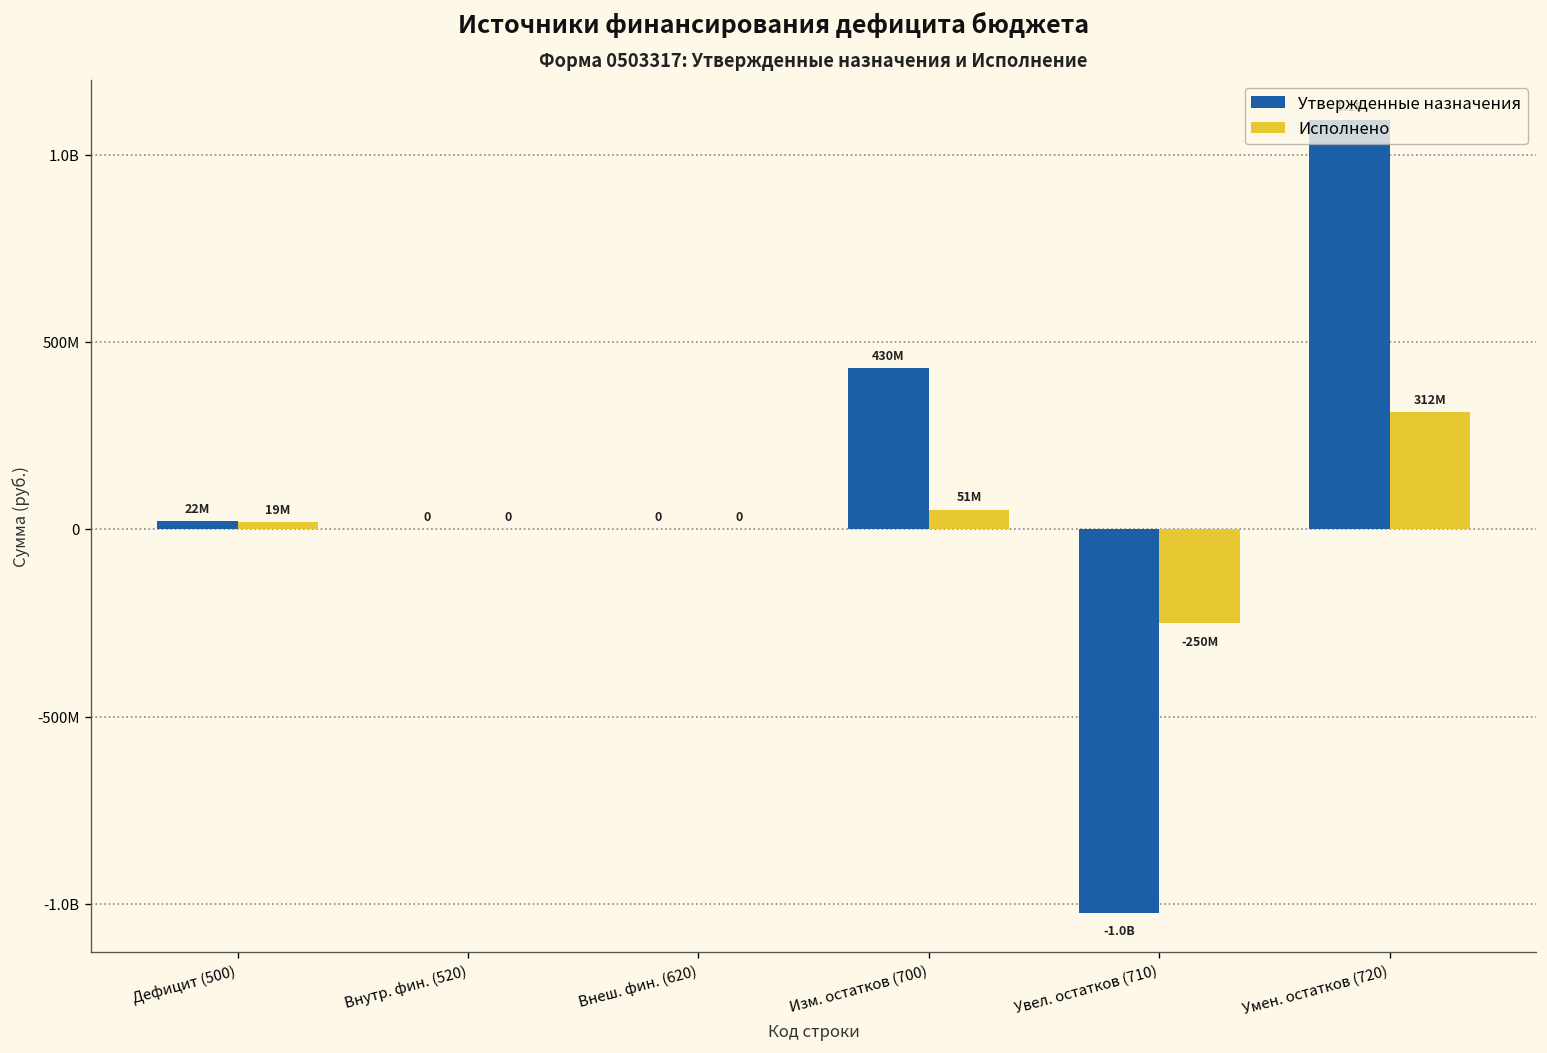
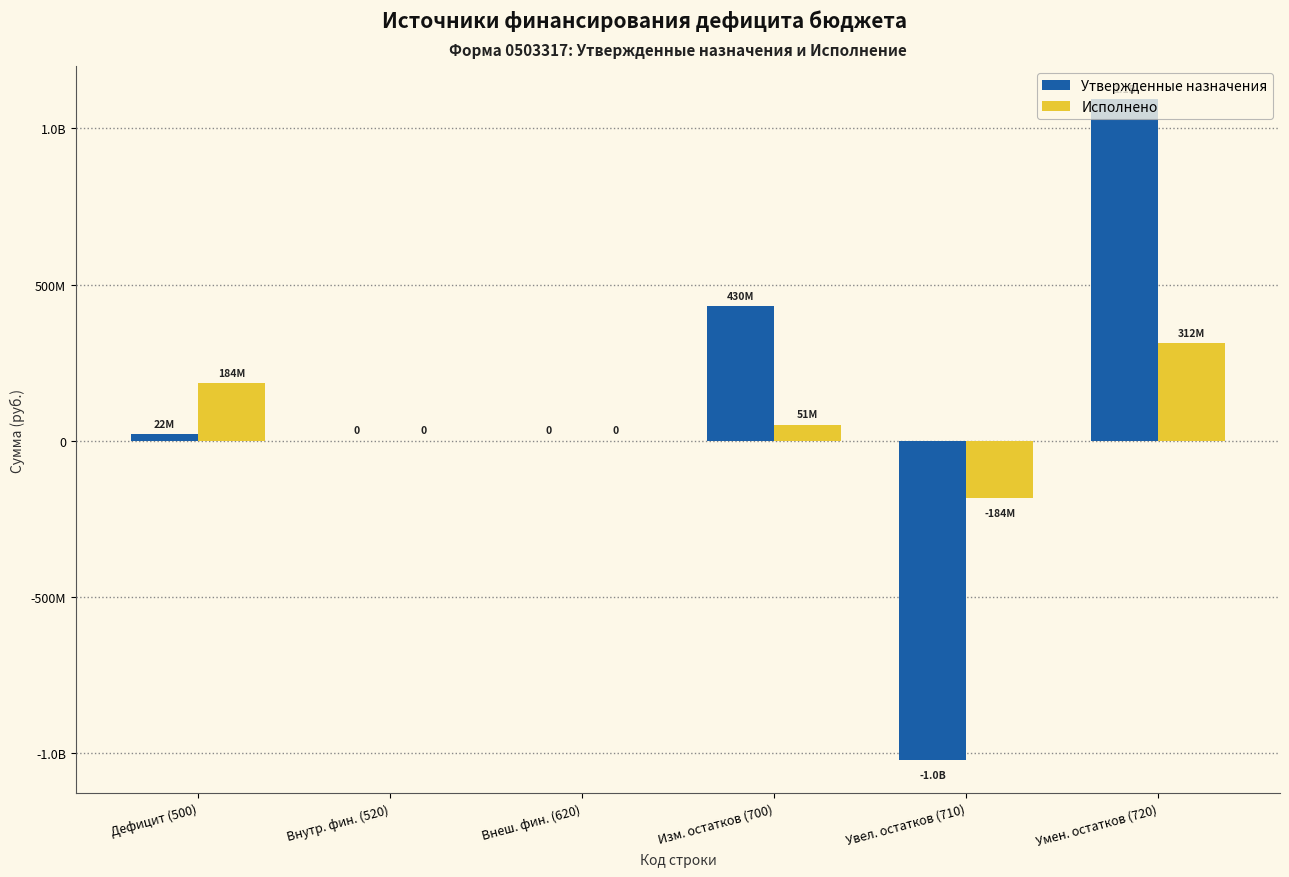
  {
    "Утвержденные назначения": {
      "Дефицит (500)": "22M",
      "Внутр. фин. (520)": "0",
      "Внеш. фин. (620)": "0",
      "Изм. остатков (700)": "430M",
      "Увел. остатков (710)": "-1.0B"
    },
    "Исполнено": {
-     "Дефицит (500)": "19M",
+     "Дефицит (500)": "184M",
      "Внутр. фин. (520)": "0",
      "Внеш. фин. (620)": "0",
      "Изм. остатков (700)": "51M",
-     "Увел. остатков (710)": "-250M",
+     "Увел. остатков (710)": "-184M",
      "Умен. остатков (720)": "312M"
    }
  }
